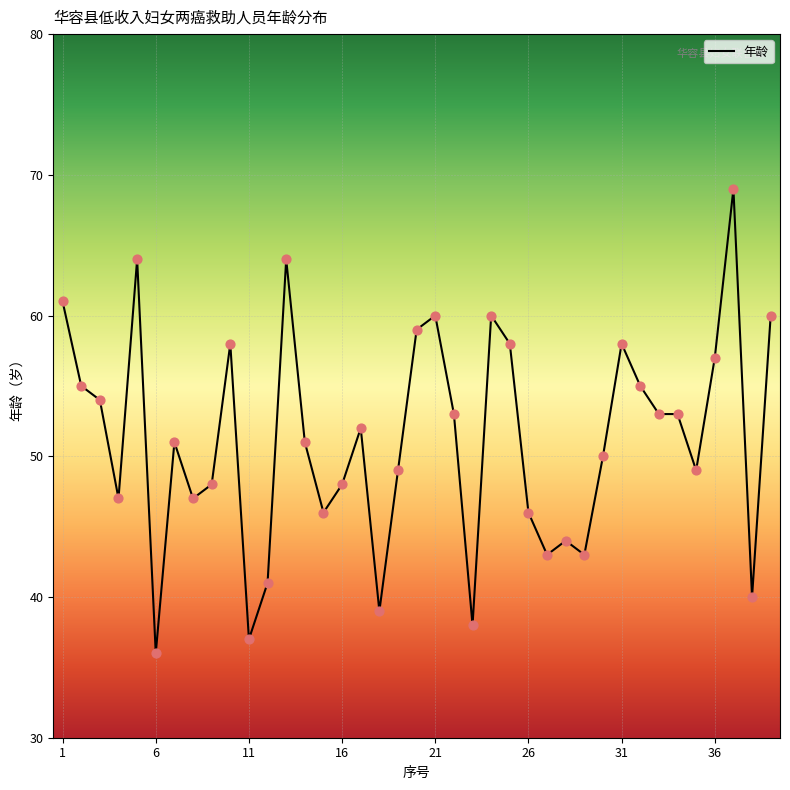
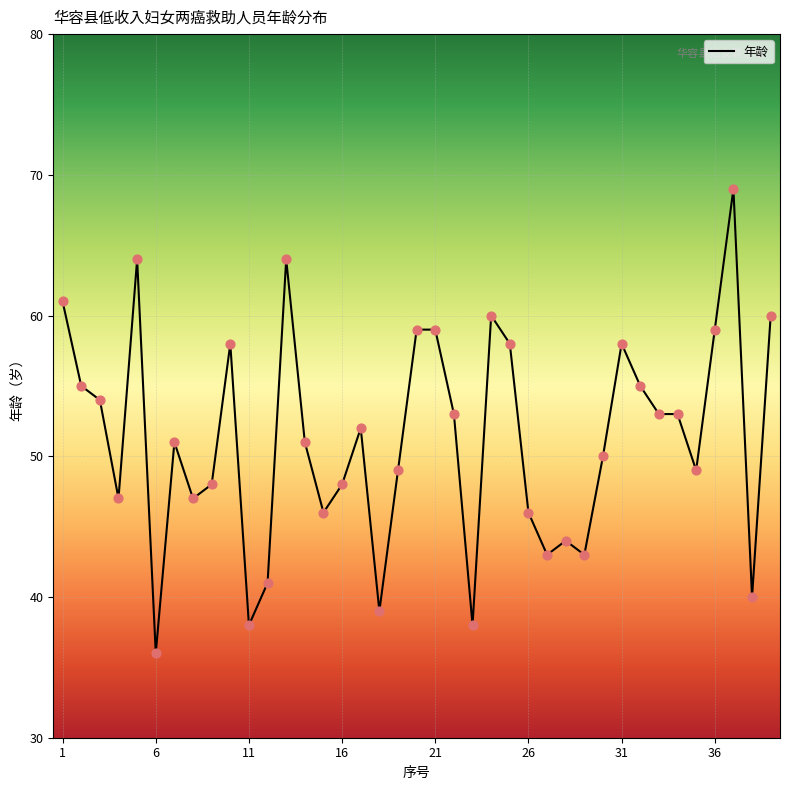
  {
    "1": 61,
    "6": 36,
-   "11": 37,
+   "11": 38,
    "16": 48,
-   "21": 60,
+   "21": 59,
    "26": 46,
    "31": 58,
-   "36": 57
+   "36": 59
  }
